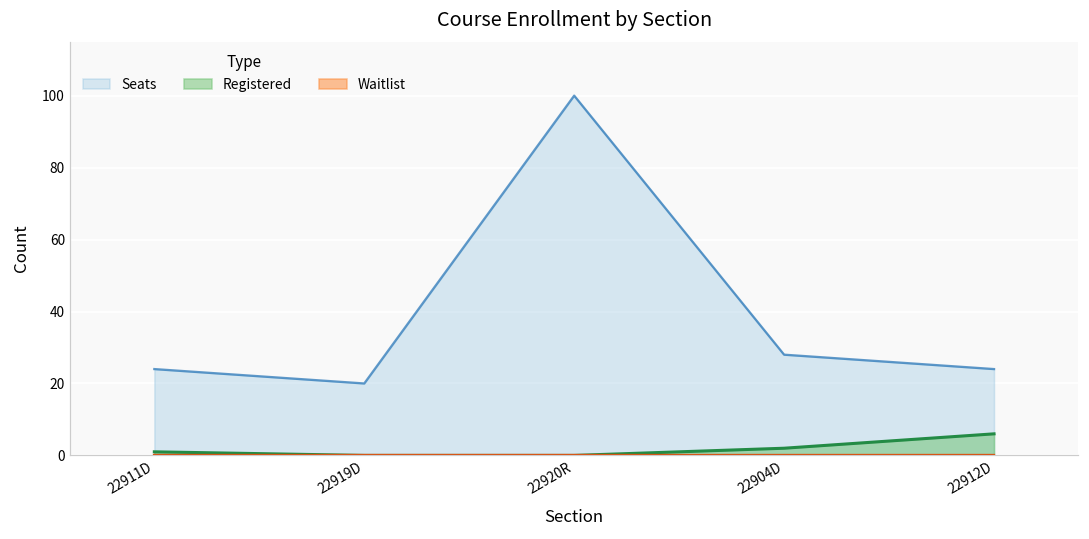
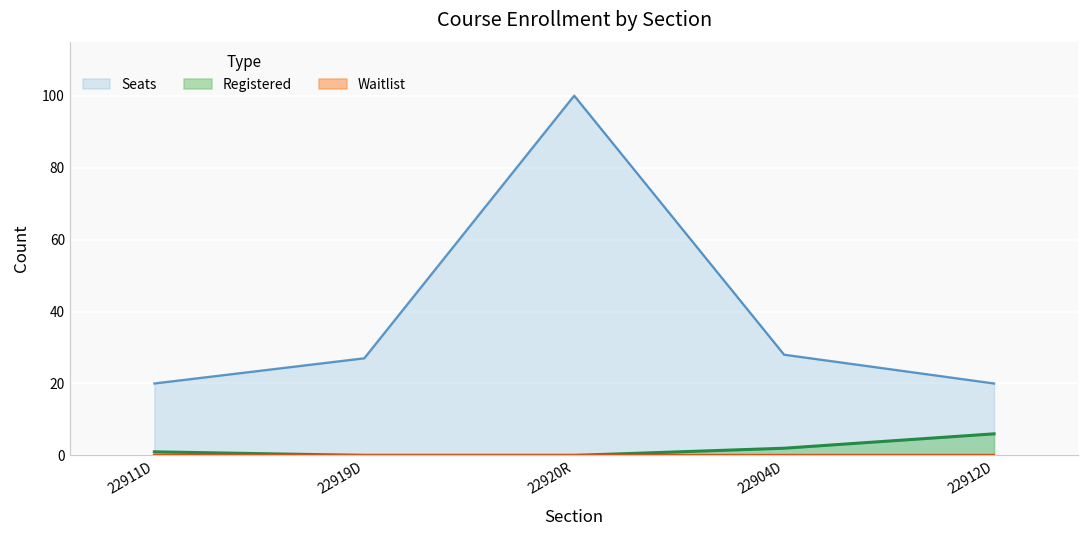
  {
    "Seats": {
-     "22911D": 24,
-     "22919D": 20,
+     "22911D": 20,
+     "22919D": 27,
      "22920R": 100,
      "22904D": 28,
-     "22912D": 24
+     "22912D": 20
    },
    "Registered": {
      "22911D": 1,
      "22904D": 2,
      "22912D": 6
    },
    "Waitlist": {
      "22911D": 0,
      "22904D": 0,
      "22912D": 0
    }
  }
